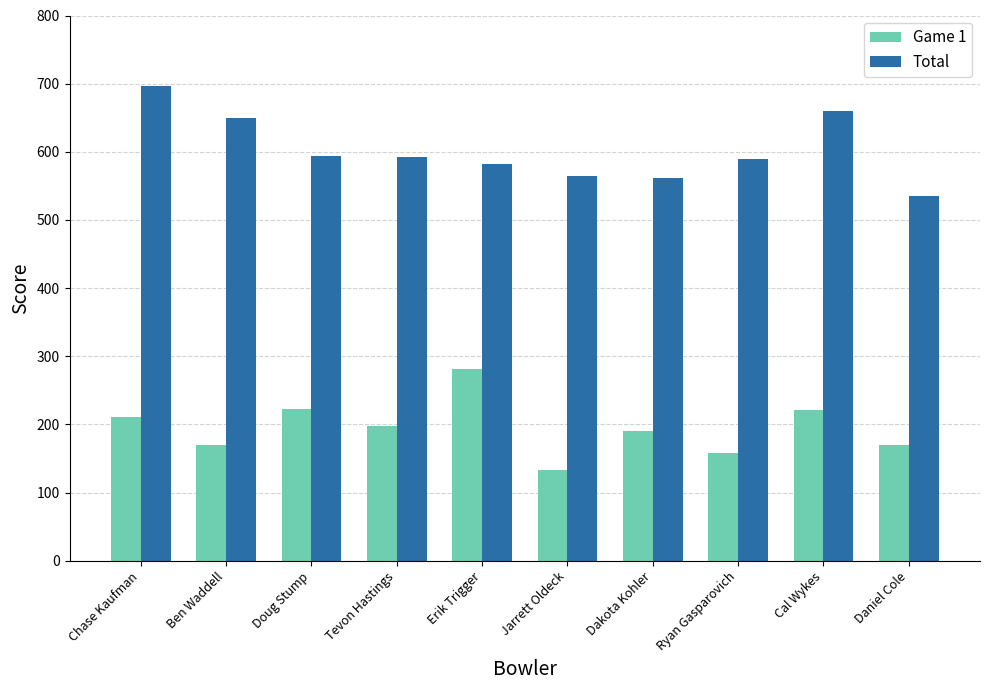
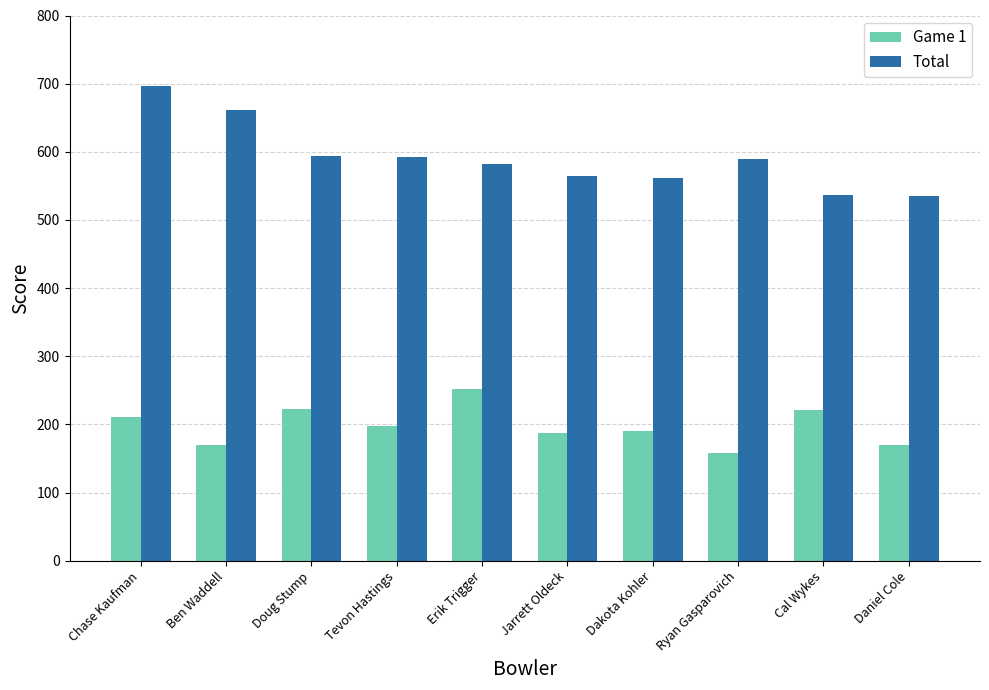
  {
    "Game 1": {
      "Chase Kaufman": 210,
      "Ben Waddell": 170,
      "Doug Stump": 220,
      "Tevon Hastings": 200,
-     "Erik Trigger": 280,
-     "Jarrett Oldeck": 130,
+     "Erik Trigger": 250,
+     "Jarrett Oldeck": 190,
      "Dakota Kohler": 190,
      "Ryan Gasparovich": 160,
      "Cal Wykes": 220,
      "Daniel Cole": 170
    },
    "Total": {
      "Chase Kaufman": 700,
-     "Ben Waddell": 650,
+     "Ben Waddell": 660,
      "Doug Stump": 590,
      "Tevon Hastings": 590,
      "Erik Trigger": 580,
      "Jarrett Oldeck": 560,
      "Dakota Kohler": 560,
      "Ryan Gasparovich": 590,
-     "Cal Wykes": 660,
+     "Cal Wykes": 540,
      "Daniel Cole": 540
    }
  }
